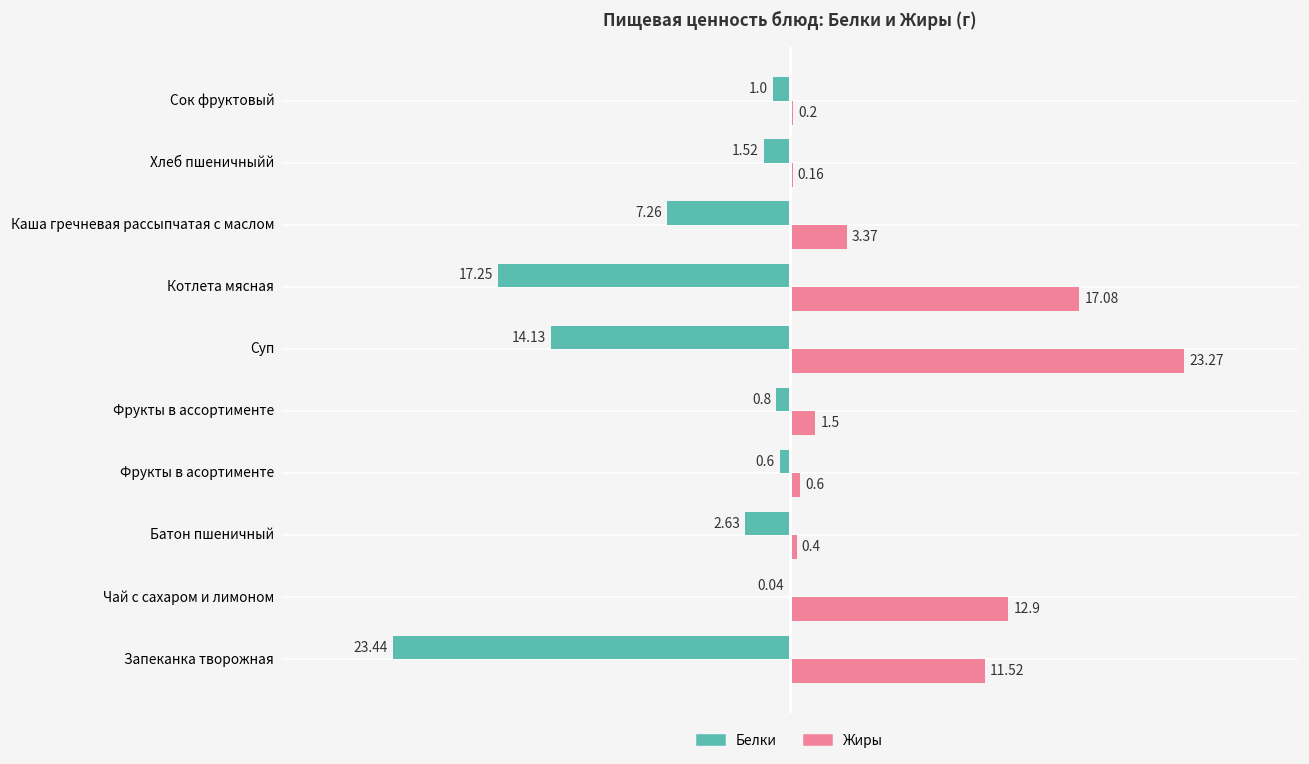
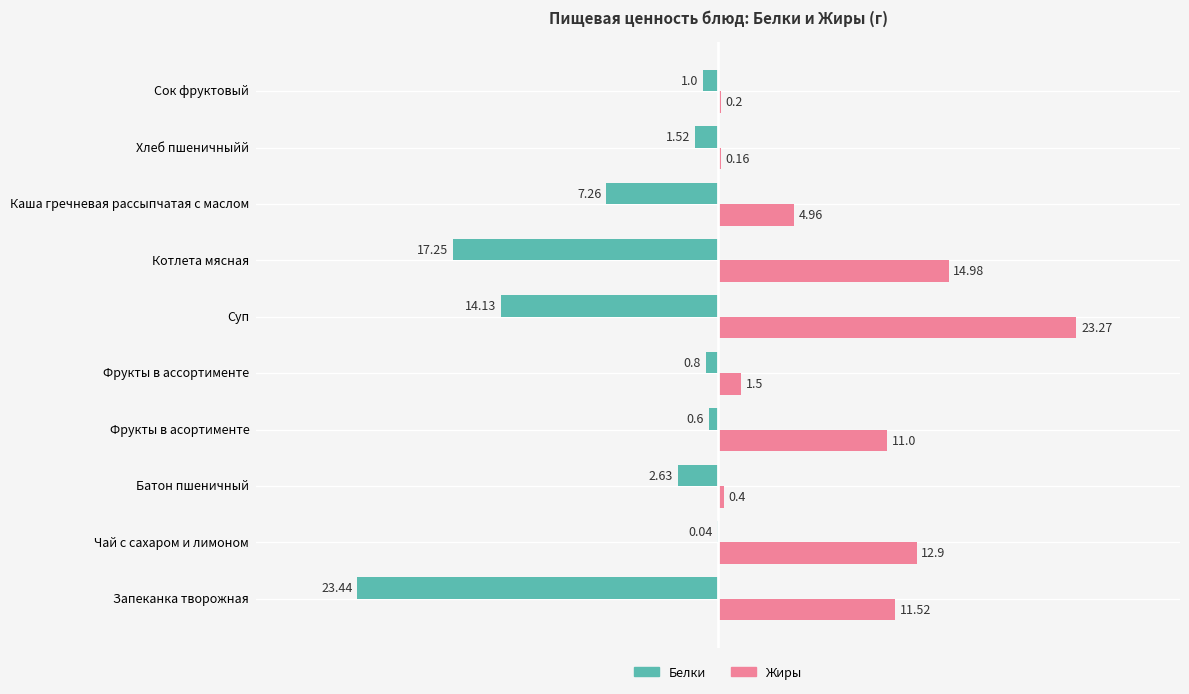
  {
    "Жиры": {
      "Сок фруктовый": 0.2,
      "Хлеб пшеничныйй": 0.16,
-     "Каша гречневая рассыпчатая с маслом": 3.37,
-     "Котлета мясная": 17.08,
+     "Каша гречневая рассыпчатая с маслом": 4.96,
+     "Котлета мясная": 14.98,
      "Суп": 23.27,
      "Фрукты в ассортименте": 1.5,
-     "Фрукты в асортименте": 0.6,
+     "Фрукты в асортименте": 11.0,
      "Батон пшеничный": 0.4,
      "Чай с сахаром и лимоном": 12.9,
      "Запеканка творожная": 11.52
    }
  }
